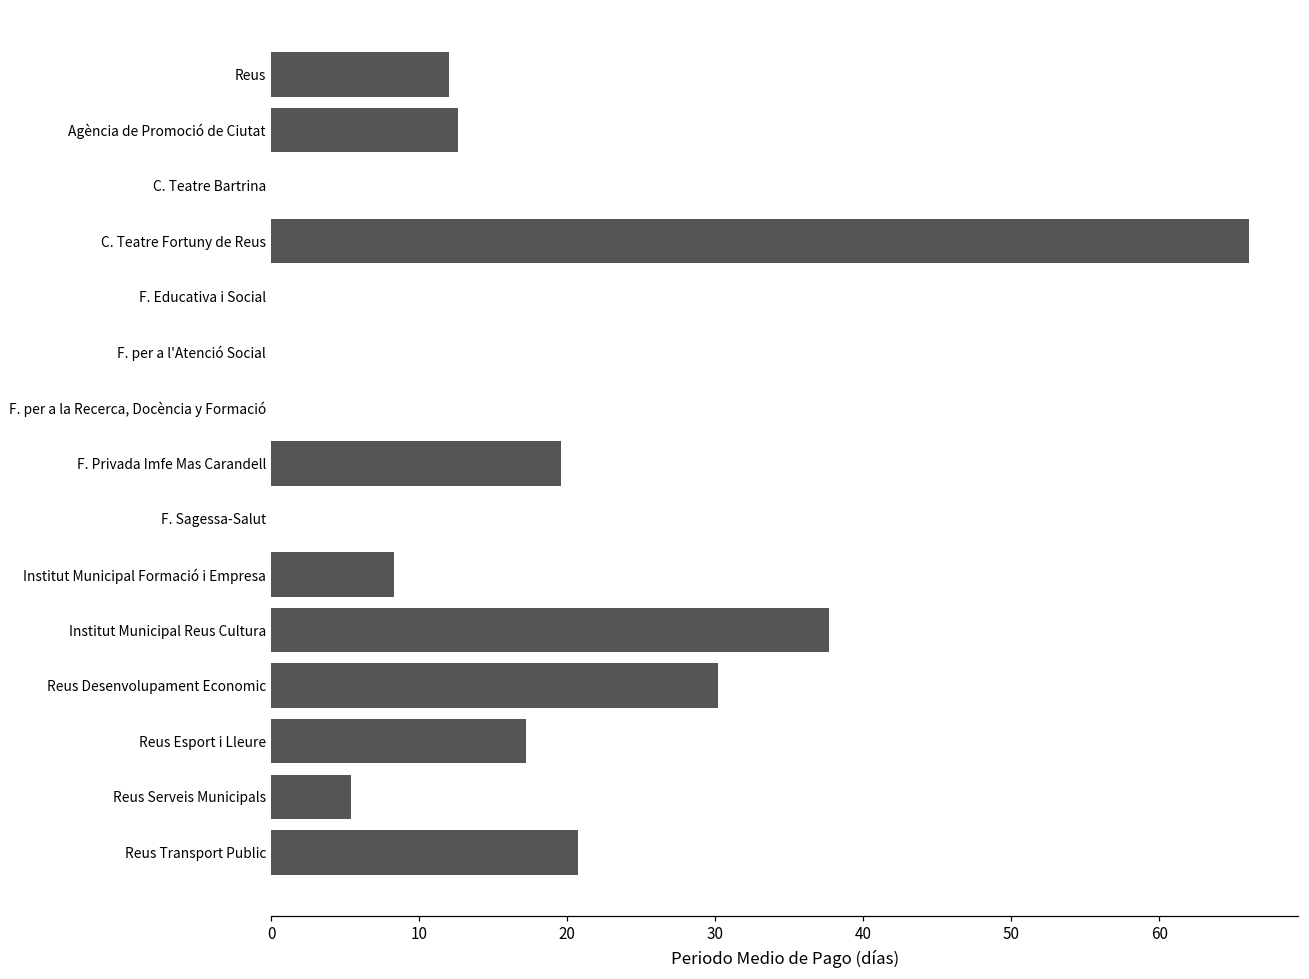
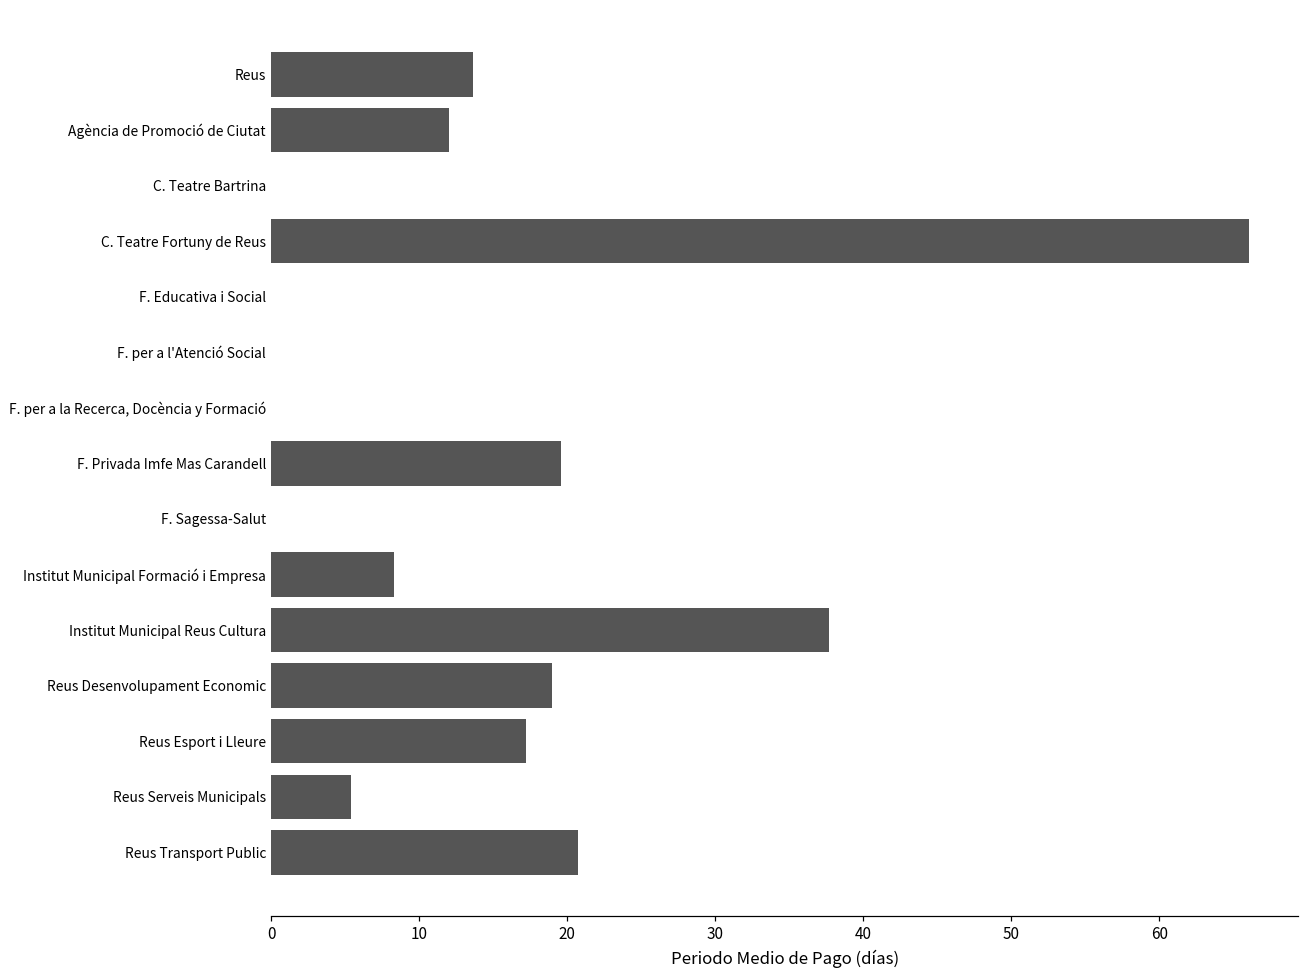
  {
-   "Reus": 12.0,
-   "Agència de Promoció de Ciutat": 12.6,
+   "Reus": 13.7,
+   "Agència de Promoció de Ciutat": 12.0,
    "C. Teatre Bartrina": 0.0,
    "C. Teatre Fortuny de Reus": 66.1,
    "F. Educativa i Social": 0.0,
    "F. per a l'Atenció Social": 0.0,
    "F. per a la Recerca, Docència y Formació": 0.0,
    "F. Privada Imfe Mas Carandell": 19.6,
    "F. Sagessa-Salut": 0.0,
    "Institut Municipal Formació i Empresa": 8.3,
    "Institut Municipal Reus Cultura": 37.7,
-   "Reus Desenvolupament Economic": 30.2,
+   "Reus Desenvolupament Economic": 19.0,
    "Reus Esport i Lleure": 17.2,
    "Reus Serveis Municipals": 5.4,
    "Reus Transport Public": 20.7
  }
